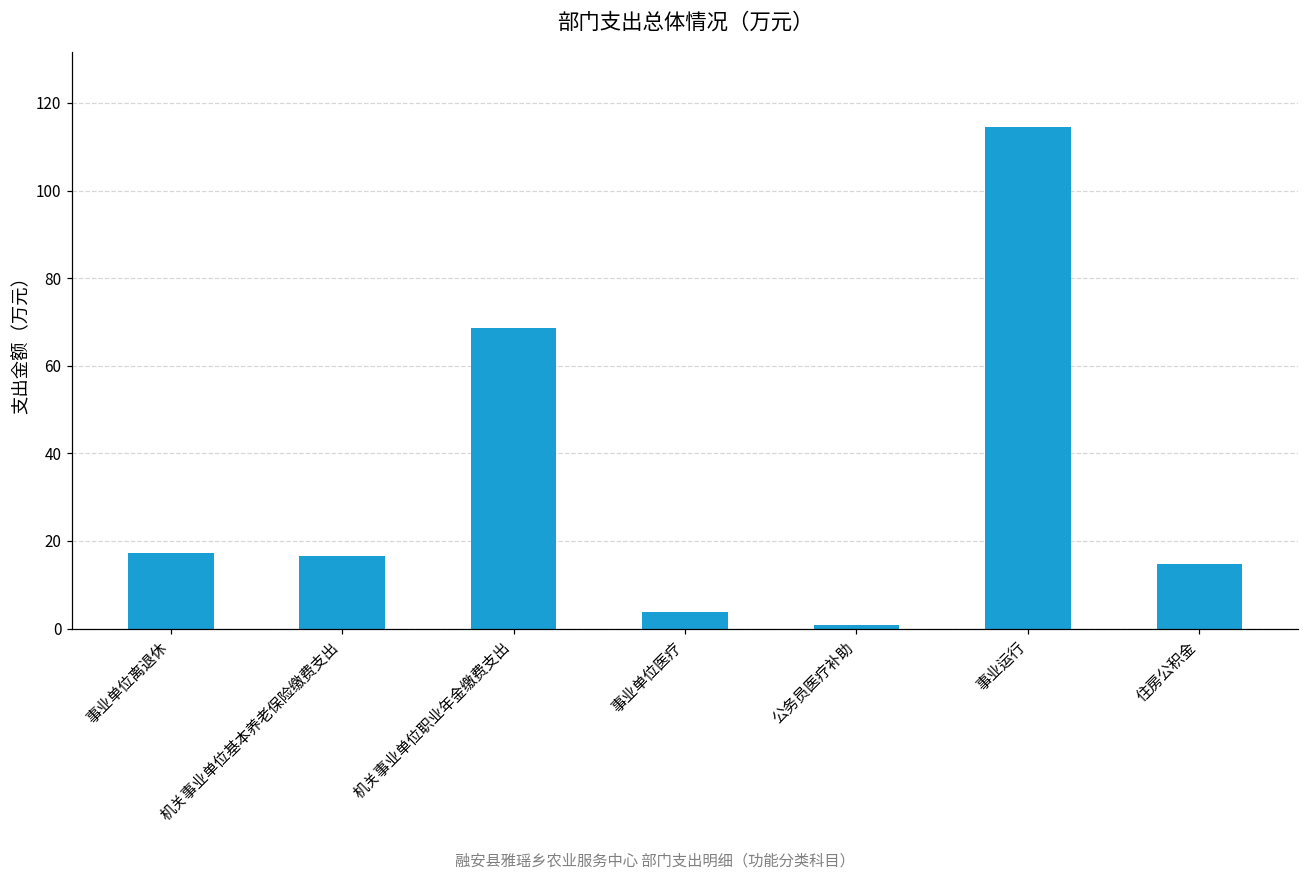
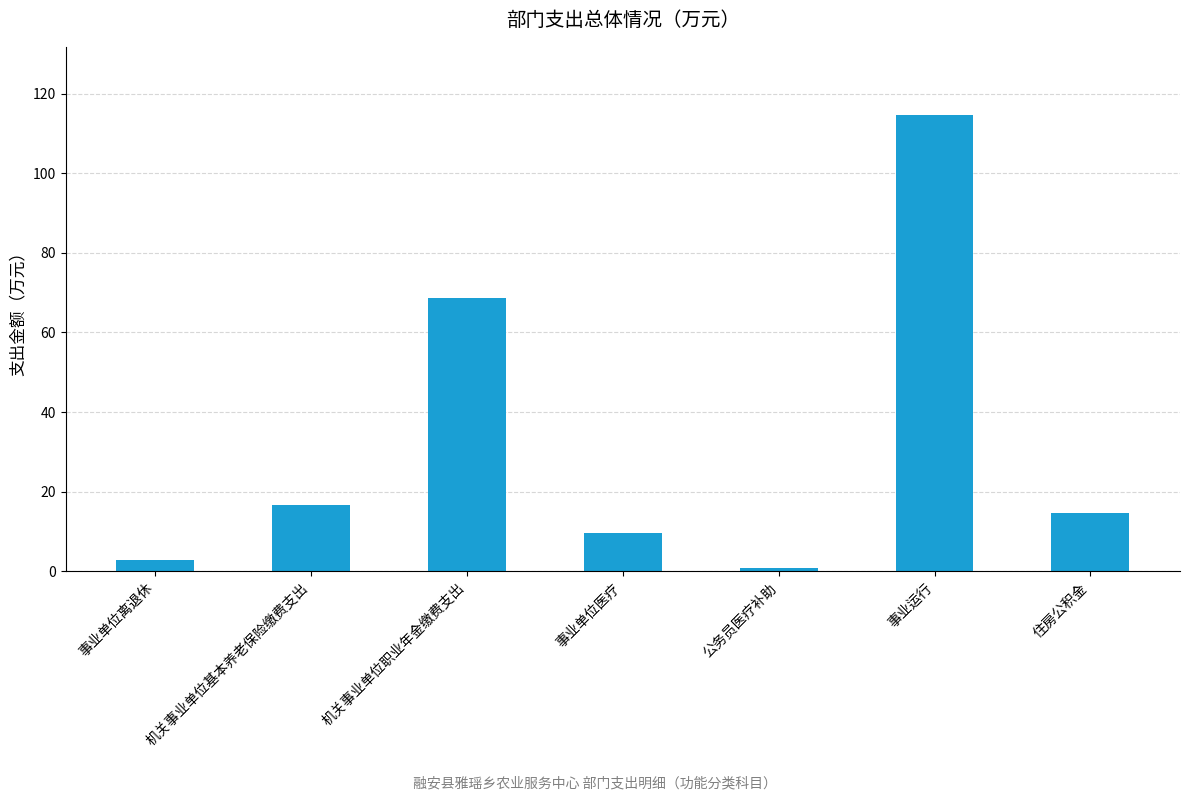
  {
-   "事业单位离退休": 17,
+   "事业单位离退休": 3,
    "机关事业单位基本养老保险缴费支出": 17,
    "机关事业单位职业年金缴费支出": 69,
-   "事业单位医疗": 4,
+   "事业单位医疗": 10,
    "公务员医疗补助": 1,
    "事业运行": 115,
    "住房公积金": 15
  }
